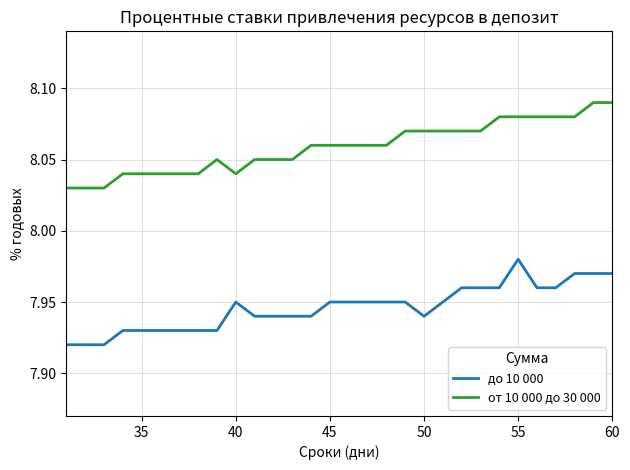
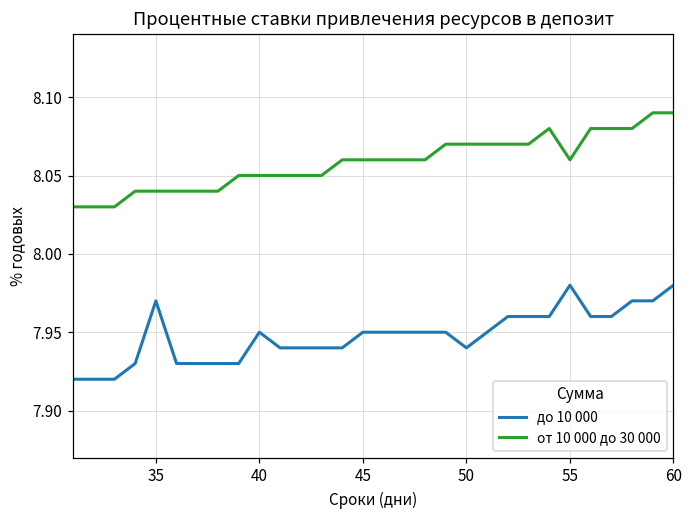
  {
    "до 10 000": {
-     "35": 7.93,
+     "35": 7.97,
      "40": 7.95,
      "45": 7.95,
      "50": 7.94,
      "55": 7.98,
-     "60": 7.97
+     "60": 7.98
    },
    "от 10 000 до 30 000": {
      "35": 8.04,
-     "40": 8.04,
+     "40": 8.05,
      "45": 8.06,
      "50": 8.07,
-     "55": 8.08,
+     "55": 8.06,
      "60": 8.09
    }
  }
